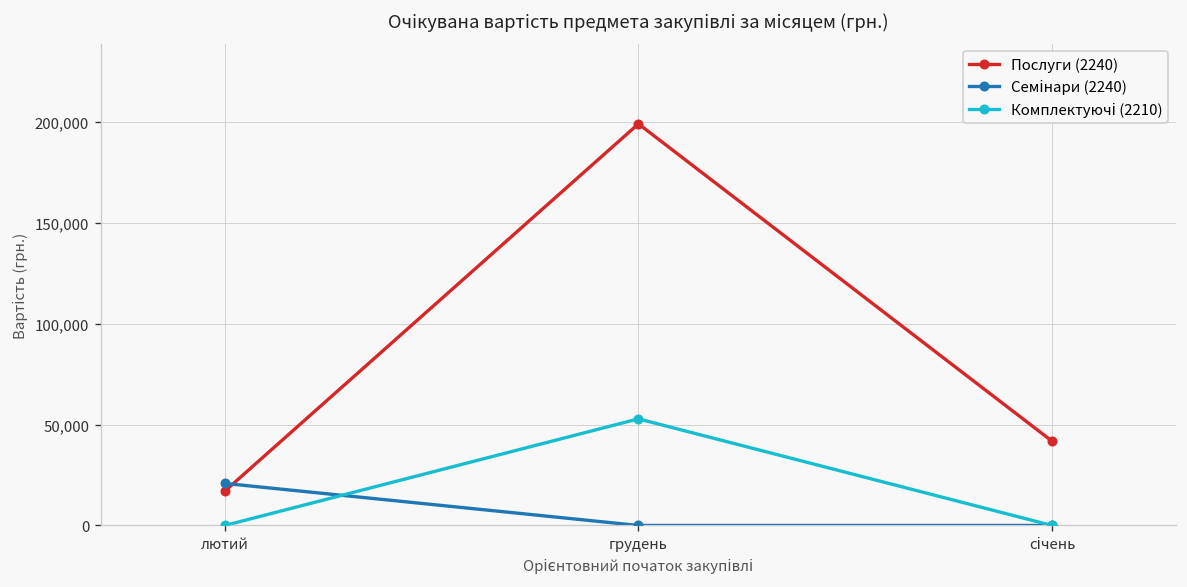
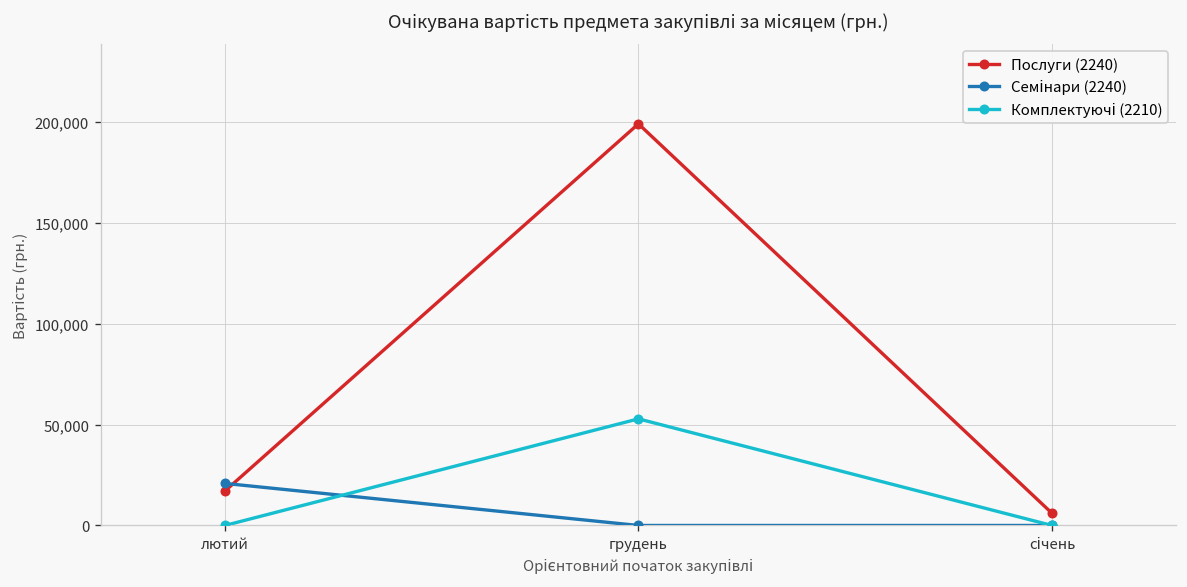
  {
    "Послуги (2240)": {
      "лютий": "17,000",
      "грудень": "199,000",
-     "січень": "42,000"
+     "січень": "6,000"
    },
    "Семінари (2240)": {
      "лютий": "21,000",
      "грудень": "0"
    },
    "Комплектуючі (2210)": {
      "лютий": "0",
      "грудень": "53,000"
    }
  }
